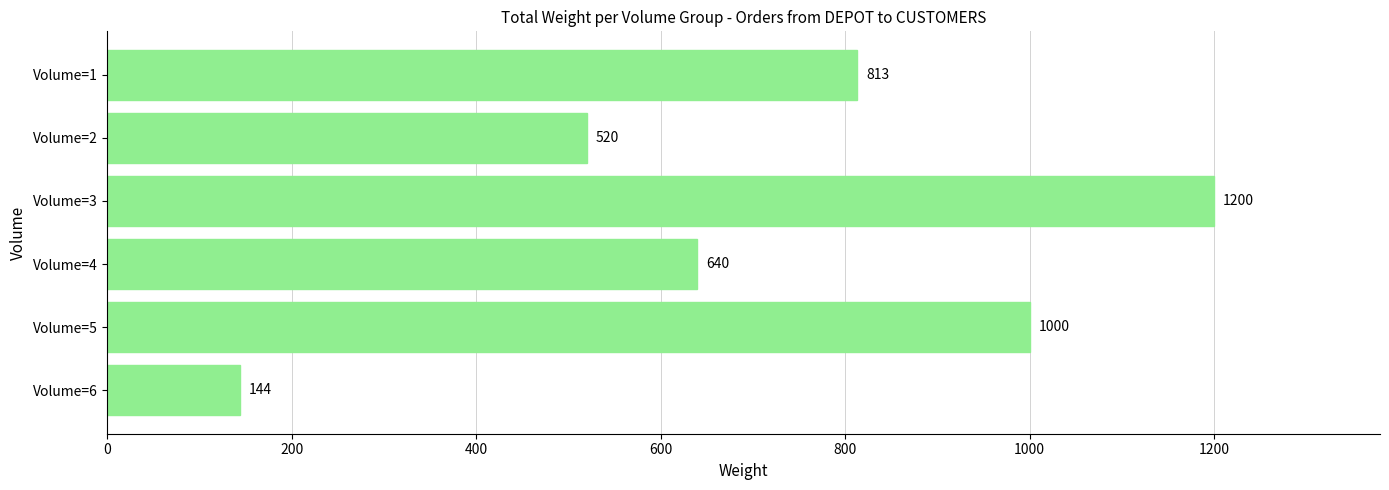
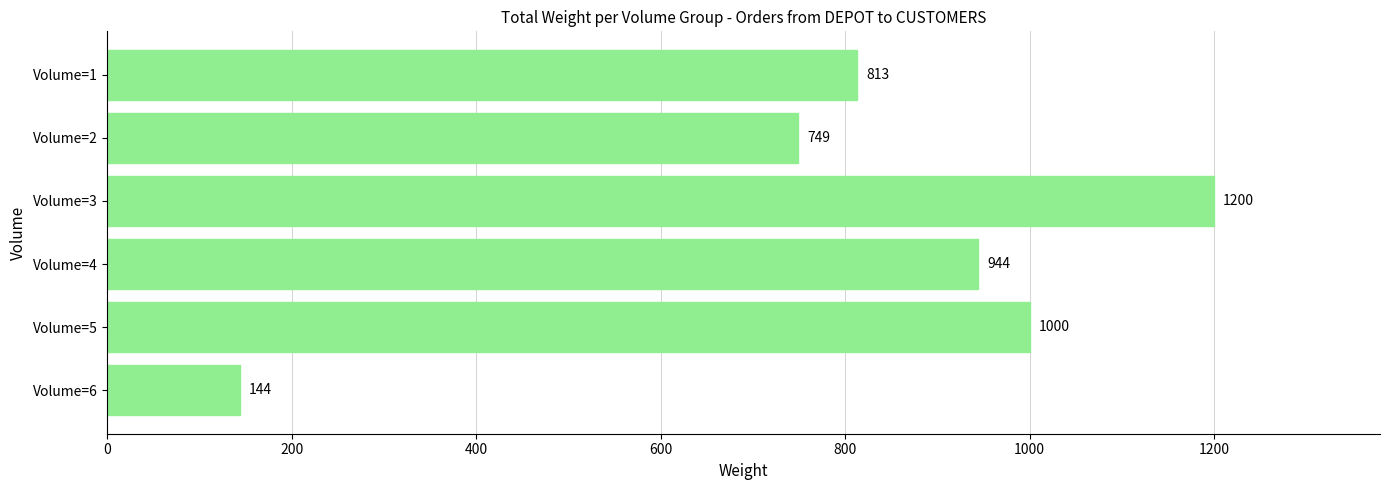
  {
    "Volume=1": 813,
-   "Volume=2": 520,
+   "Volume=2": 749,
    "Volume=3": 1200,
-   "Volume=4": 640,
+   "Volume=4": 944,
    "Volume=5": 1000,
    "Volume=6": 144
  }
